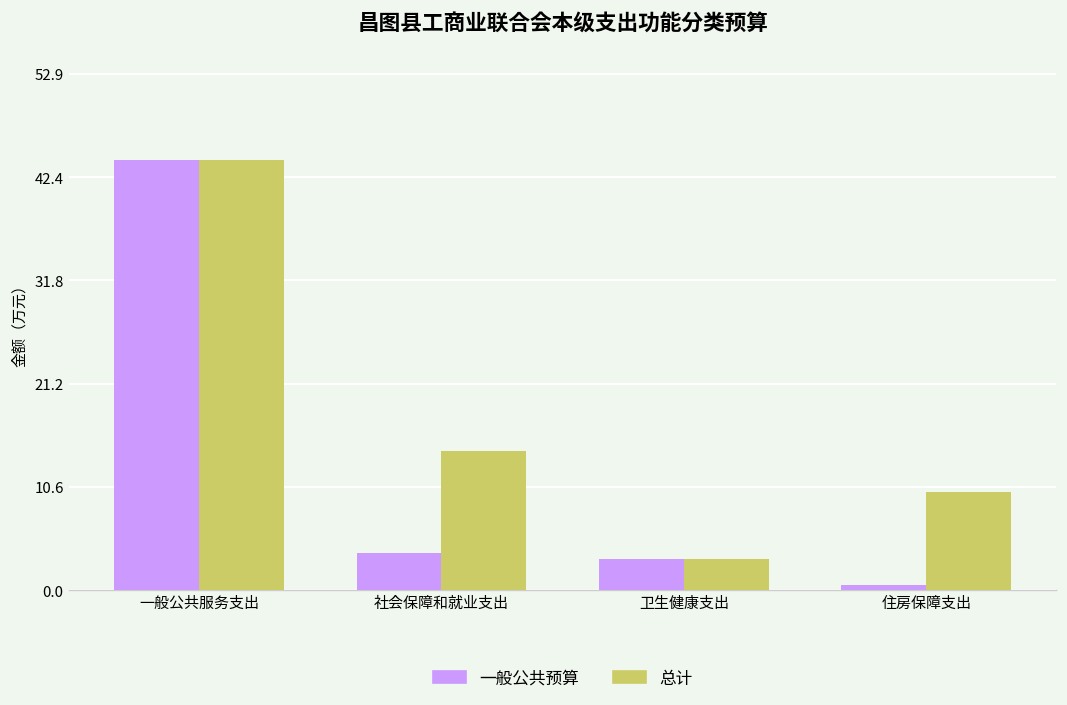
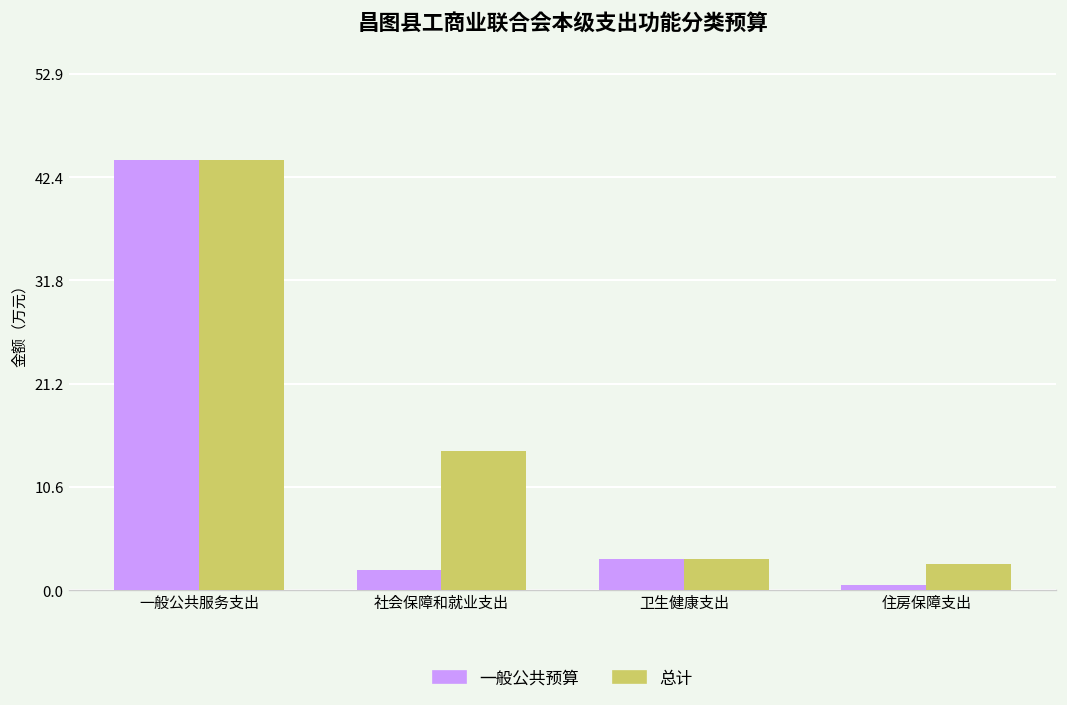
  {
    "一般公共预算": {
      "一般公共服务支出": 44,
-     "社会保障和就业支出": 4,
+     "社会保障和就业支出": 2,
      "卫生健康支出": 3,
      "住房保障支出": 1
    },
    "总计": {
      "一般公共服务支出": 44,
      "社会保障和就业支出": 14,
      "卫生健康支出": 3,
-     "住房保障支出": 10
+     "住房保障支出": 3
    }
  }
